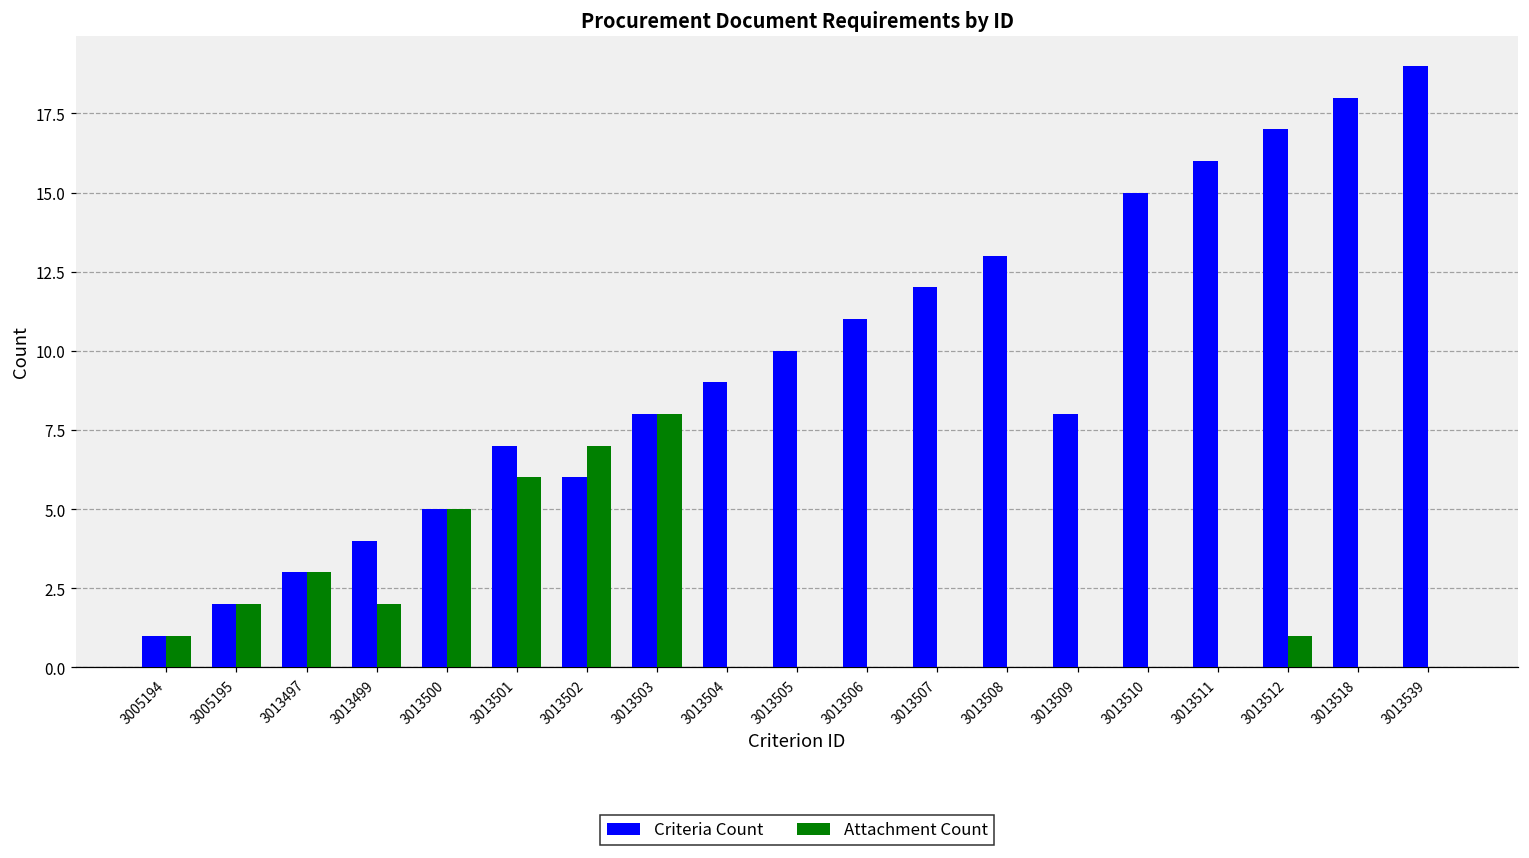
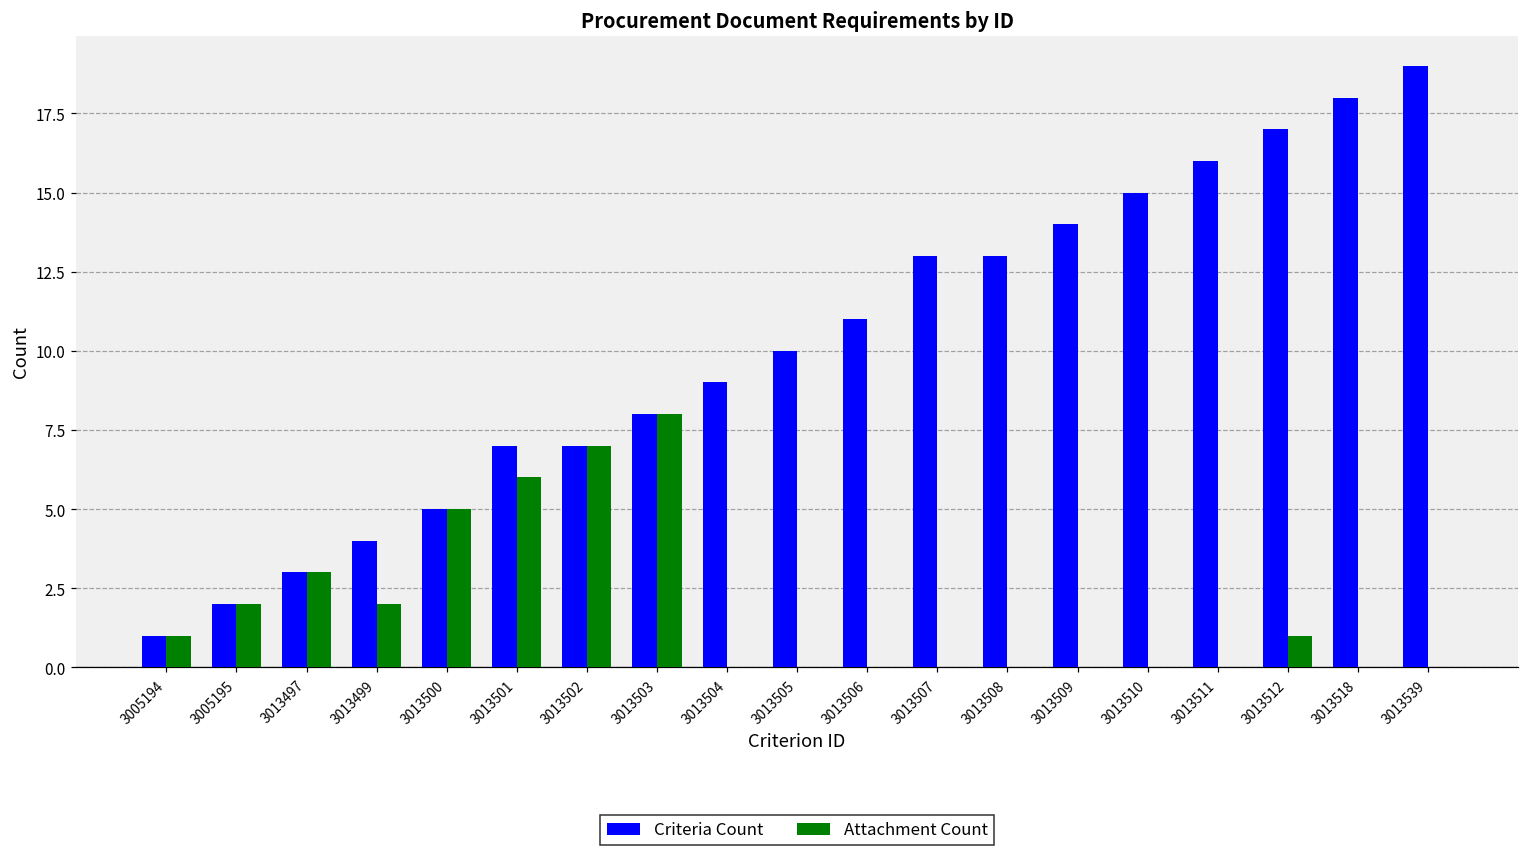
  {
    "Criteria Count": {
      "3005194": 1,
      "3005195": 2,
      "3013497": 3,
      "3013499": 4,
      "3013500": 5,
      "3013501": 7,
-     "3013502": 6,
+     "3013502": 7,
      "3013503": 8,
      "3013504": 9,
      "3013505": 10,
      "3013506": 11,
-     "3013507": 12,
+     "3013507": 13,
      "3013508": 13,
-     "3013509": 8,
+     "3013509": 14,
      "3013510": 15,
      "3013511": 16,
      "3013512": 17,
      "3013518": 18,
      "3013539": 19
    },
    "Attachment Count": {
      "3005194": 1,
      "3005195": 2,
      "3013497": 3,
      "3013499": 2,
      "3013500": 5,
      "3013501": 6,
      "3013502": 7,
      "3013503": 8,
      "3013504": 0,
      "3013505": 0,
      "3013506": 0,
      "3013507": 0,
      "3013508": 0,
      "3013509": 0,
      "3013510": 0,
      "3013511": 0,
      "3013512": 1,
      "3013518": 0,
      "3013539": 0
    }
  }
